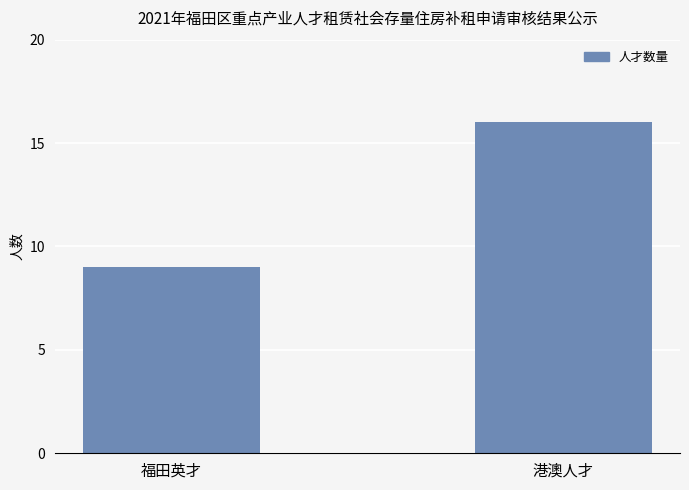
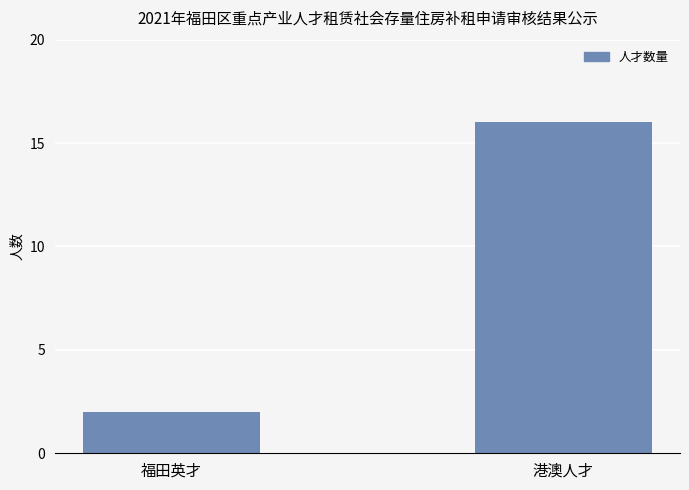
  {
-   "福田英才": 9,
+   "福田英才": 2,
    "港澳人才": 16
  }
